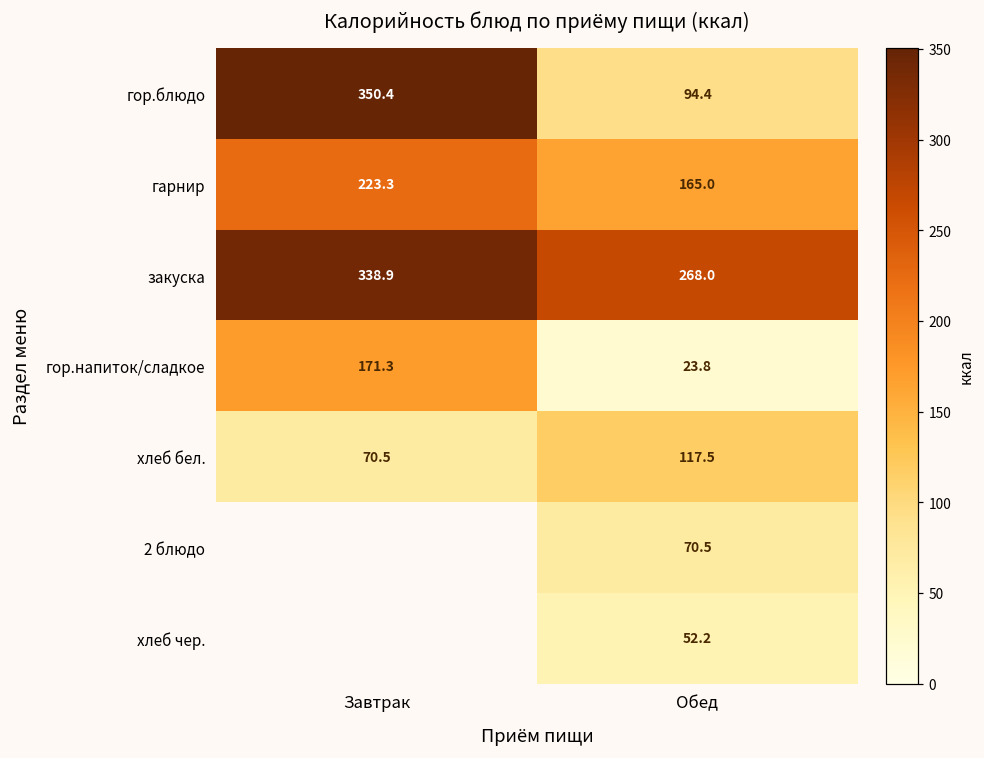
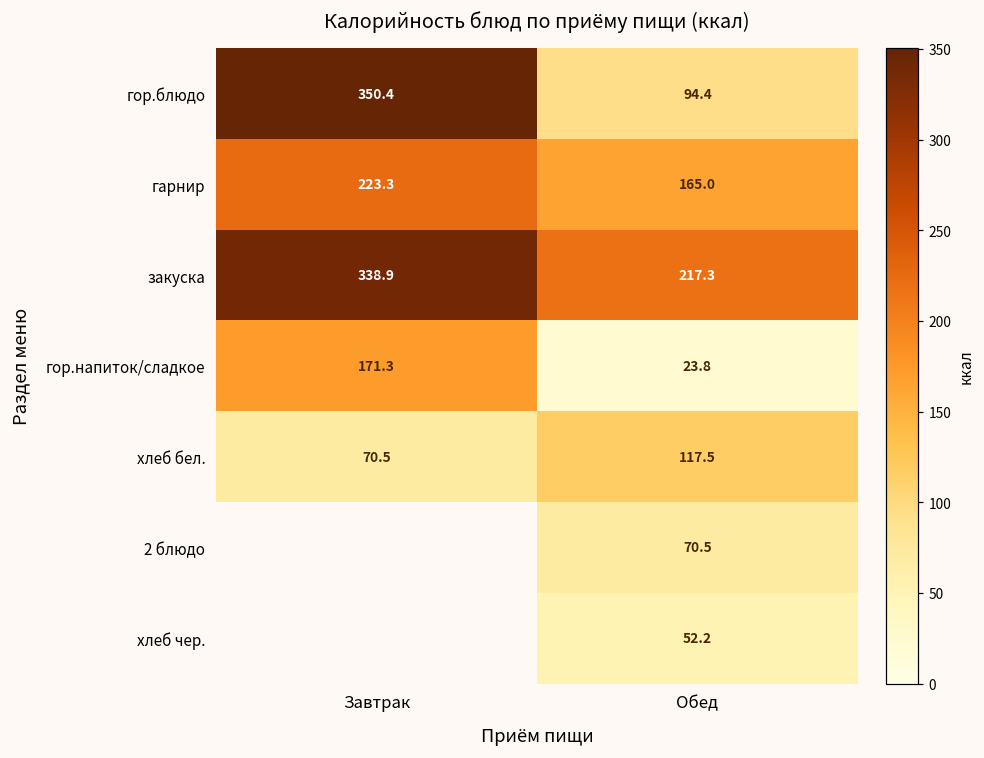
  {
    "гор.блюдо": {
      "Завтрак": 350.4,
      "Обед": 94.4
    },
    "гарнир": {
      "Завтрак": 223.3,
      "Обед": 165.0
    },
    "закуска": {
      "Завтрак": 338.9,
-     "Обед": 268.0
+     "Обед": 217.3
    },
    "гор.напиток/сладкое": {
      "Завтрак": 171.3,
      "Обед": 23.8
    },
    "хлеб бел.": {
      "Завтрак": 70.5,
      "Обед": 117.5
    },
    "2 блюдо": {
      "Обед": 70.5
    },
    "хлеб чер.": {
      "Обед": 52.2
    }
  }
